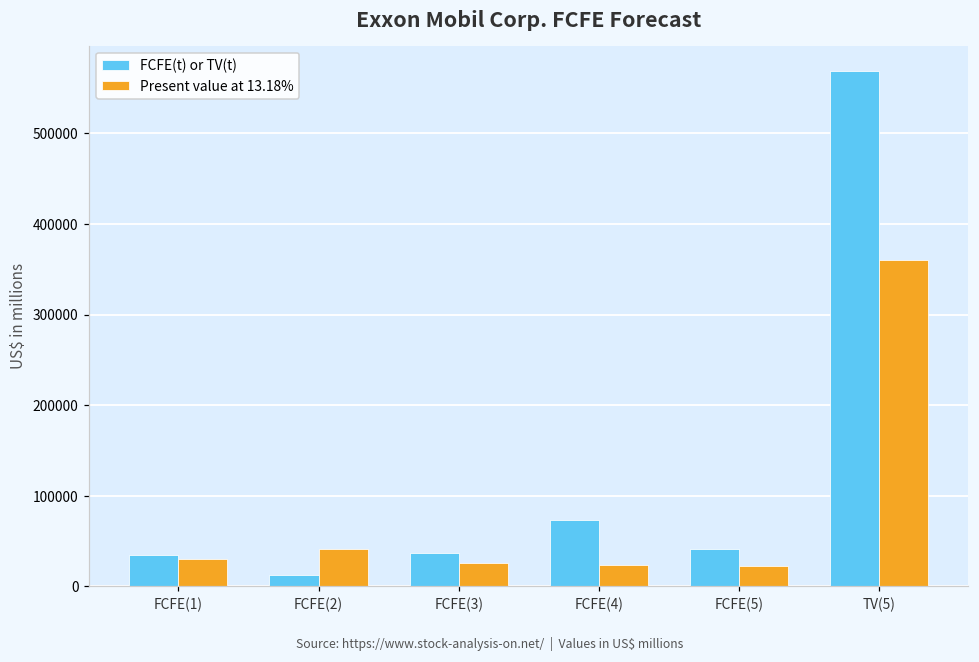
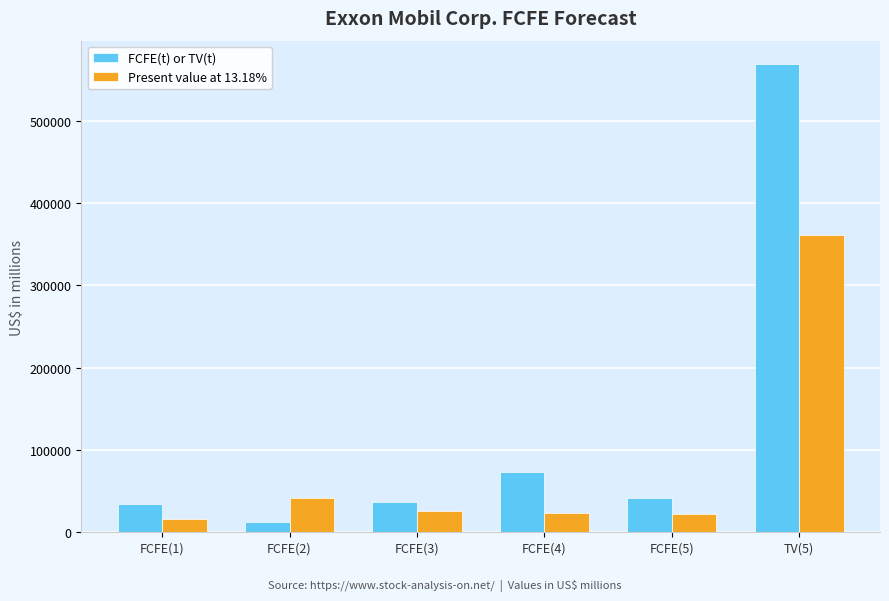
  {
    "FCFE(t) or TV(t)": {
      "FCFE(1)": 30000,
      "FCFE(2)": 10000,
      "FCFE(3)": 40000,
      "FCFE(4)": 70000,
      "FCFE(5)": 40000,
      "TV(5)": 570000
    },
    "Present value at 13.18%": {
-     "FCFE(1)": 30000,
+     "FCFE(1)": 20000,
      "FCFE(2)": 40000,
      "FCFE(3)": 30000,
      "FCFE(4)": 20000,
      "FCFE(5)": 20000,
      "TV(5)": 360000
    }
  }
